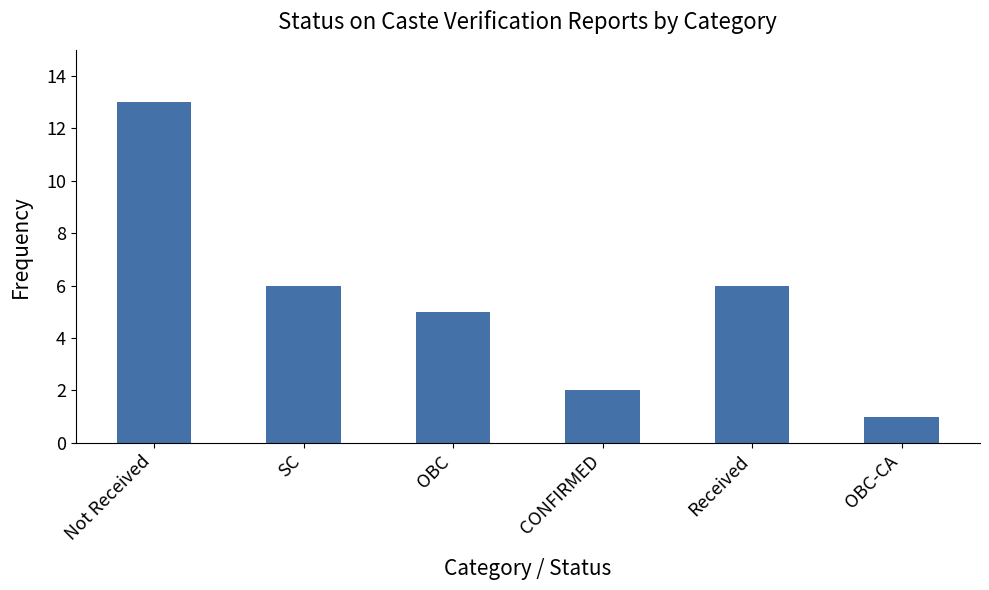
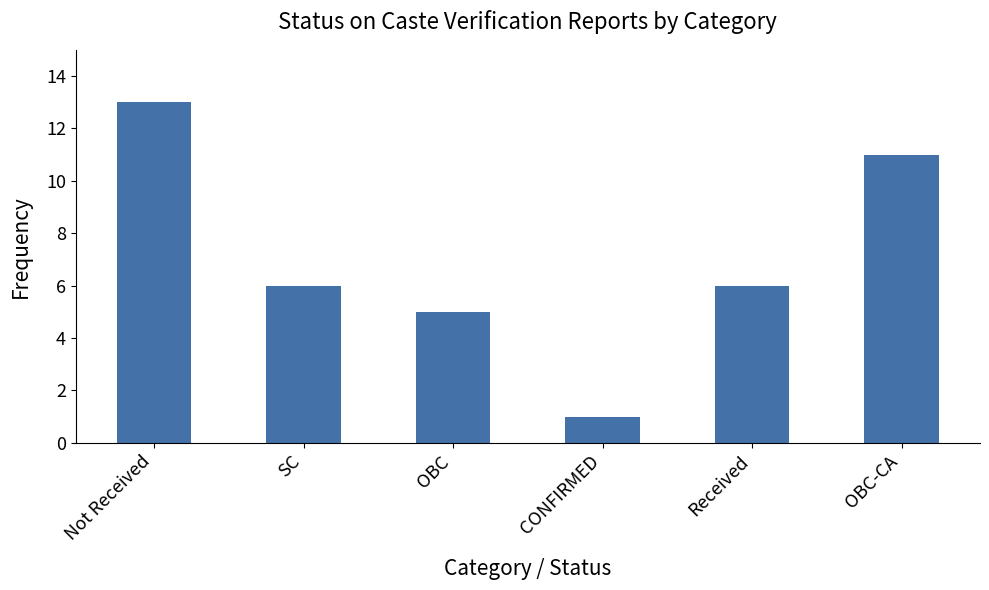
  {
    "Not Received": 13,
    "SC": 6,
    "OBC": 5,
-   "CONFIRMED": 2,
+   "CONFIRMED": 1,
    "Received": 6,
-   "OBC-CA": 1
+   "OBC-CA": 11
  }
